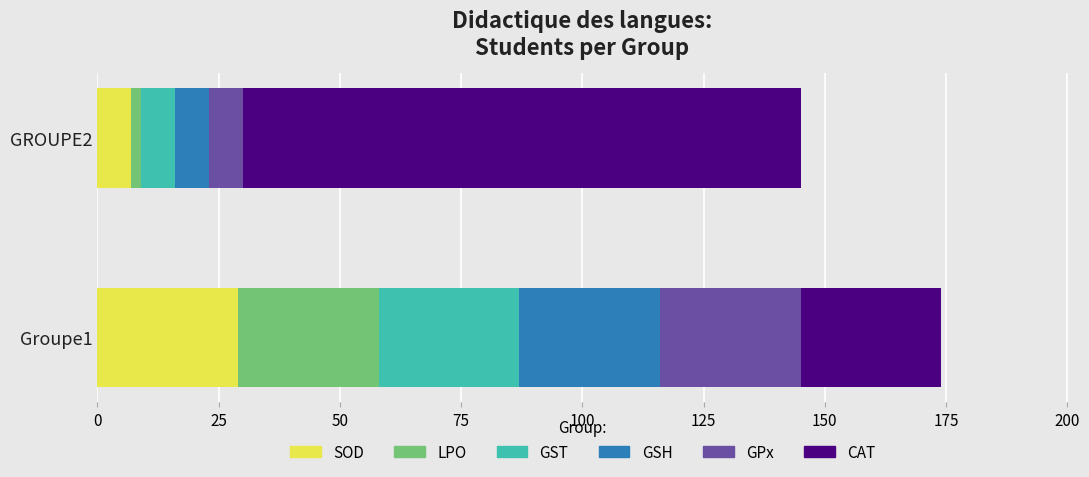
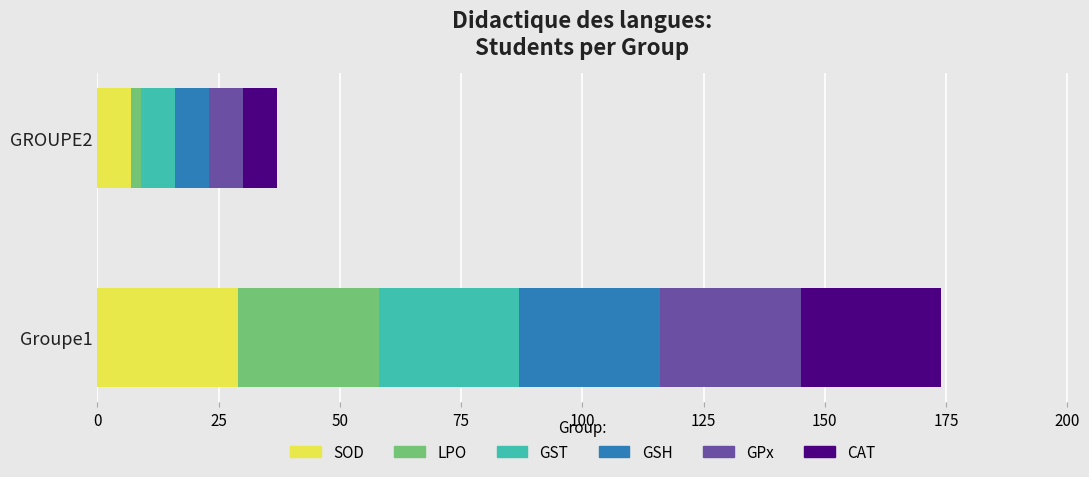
  {
    "SOD": {
      "GROUPE2": 7,
      "Groupe1": 29
    },
    "LPO": {
      "GROUPE2": 2,
      "Groupe1": 29
    },
    "GST": {
      "GROUPE2": 7,
      "Groupe1": 29
    },
    "GSH": {
      "GROUPE2": 7,
      "Groupe1": 29
    },
    "GPx": {
      "GROUPE2": 7,
      "Groupe1": 29
    },
    "CAT": {
-     "GROUPE2": 115,
+     "GROUPE2": 7,
      "Groupe1": 29
    }
  }
